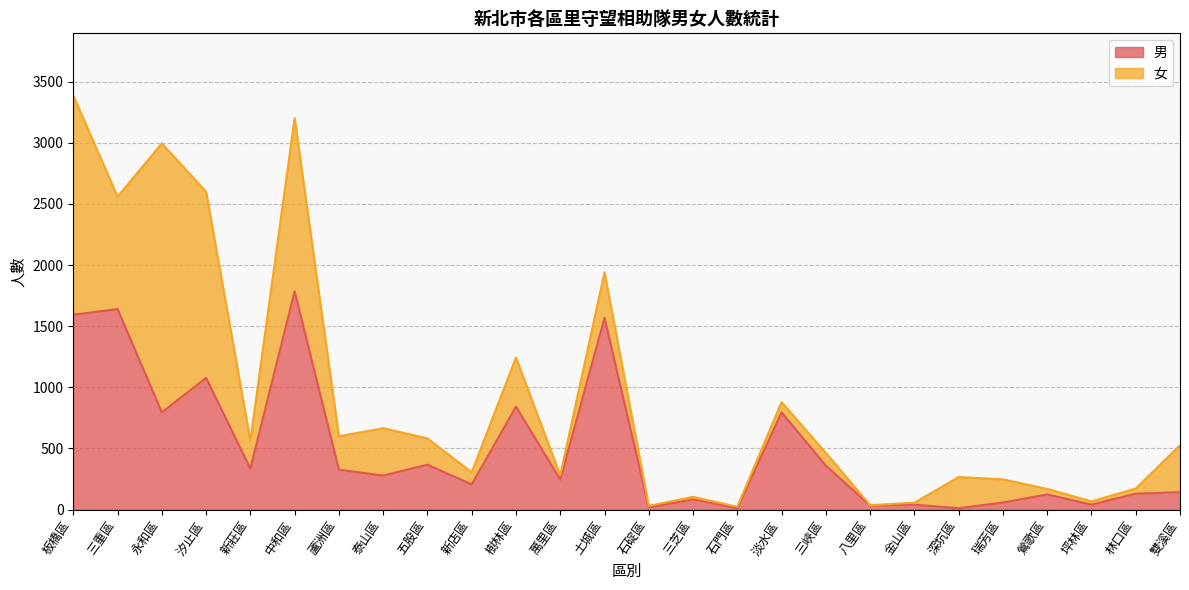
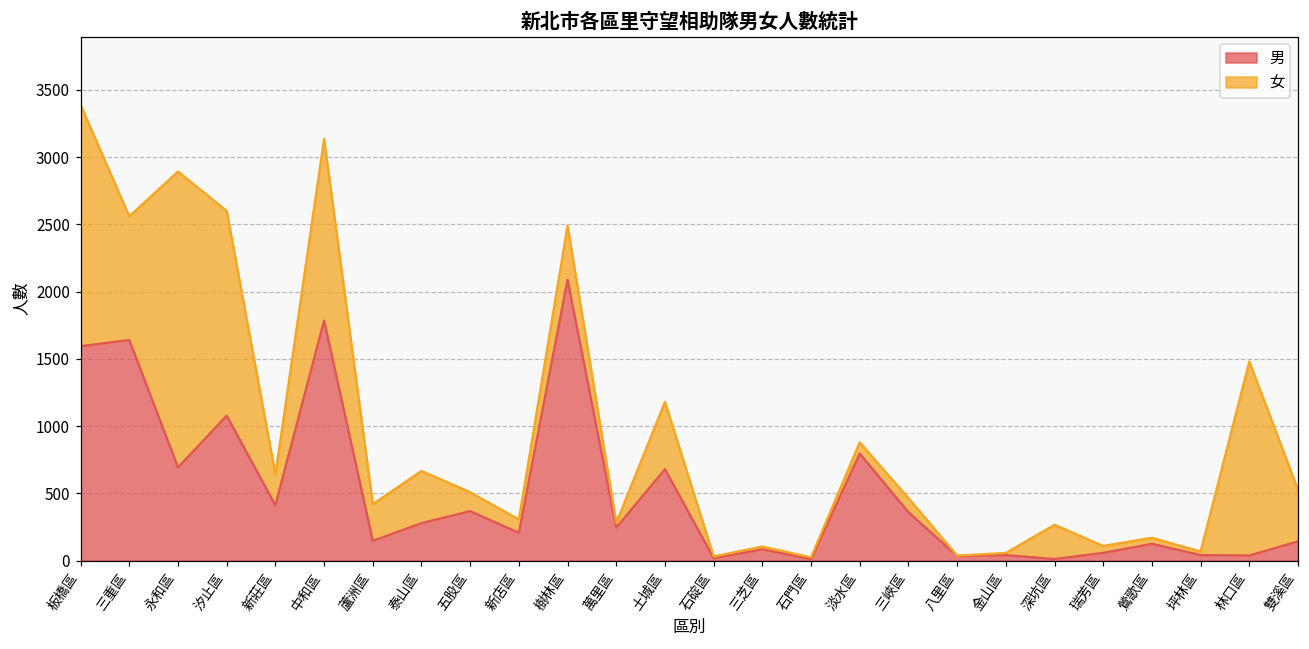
  {
    "男": {
      "板橋區": 1590,
      "三重區": 1640,
-     "永和區": 800,
+     "永和區": 690,
      "汐止區": 1080,
-     "新莊區": 340,
+     "新莊區": 410,
      "中和區": 1790,
-     "蘆洲區": 330,
+     "蘆洲區": 150,
      "泰山區": 280,
      "五股區": 370,
      "新店區": 210,
-     "樹林區": 840,
+     "樹林區": 2090,
      "萬里區": 250,
-     "土城區": 1570,
+     "土城區": 680,
      "三芝區": 80,
      "淡水區": 800,
      "三峽區": 360,
      "深坑區": 10,
      "瑞芳區": 60,
      "鶯歌區": 120,
      "坪林區": 40,
-     "林口區": 130,
+     "林口區": 40,
      "雙溪區": 140
    },
    "女": {
      "板橋區": 1790,
      "三重區": 920,
      "永和區": 2200,
      "汐止區": 1520,
      "新莊區": 230,
-     "中和區": 1420,
+     "中和區": 1350,
      "蘆洲區": 270,
      "泰山區": 390,
-     "五股區": 220,
+     "五股區": 140,
      "新店區": 100,
      "樹林區": 400,
      "萬里區": 40,
-     "土城區": 370,
+     "土城區": 500,
      "三芝區": 20,
      "淡水區": 80,
      "三峽區": 110,
      "深坑區": 260,
-     "瑞芳區": 190,
+     "瑞芳區": 50,
      "鶯歌區": 50,
      "坪林區": 30,
-     "林口區": 40,
+     "林口區": 1440,
      "雙溪區": 380
    }
  }
